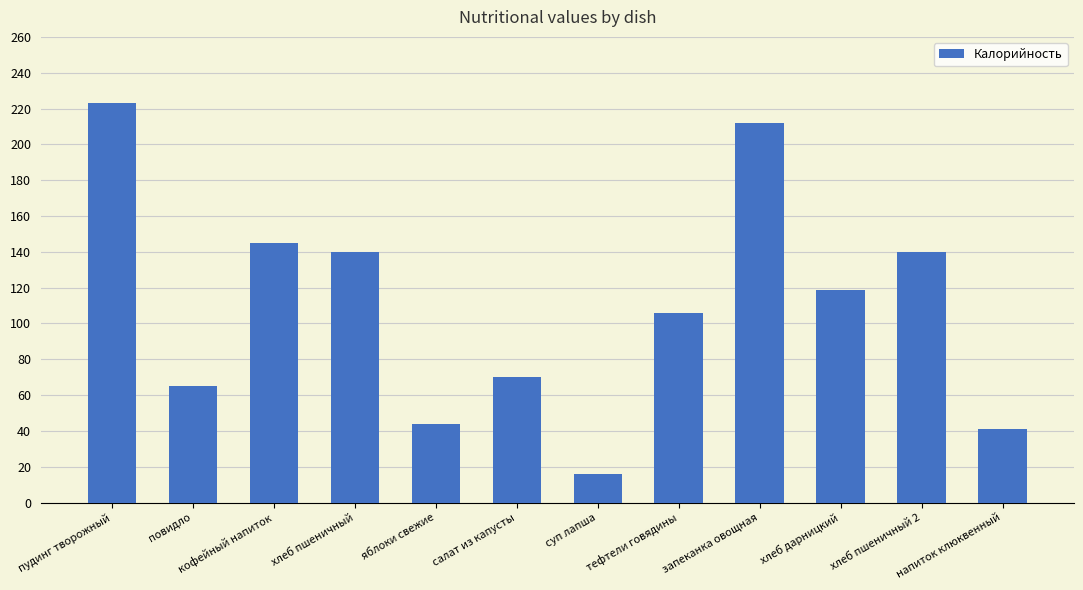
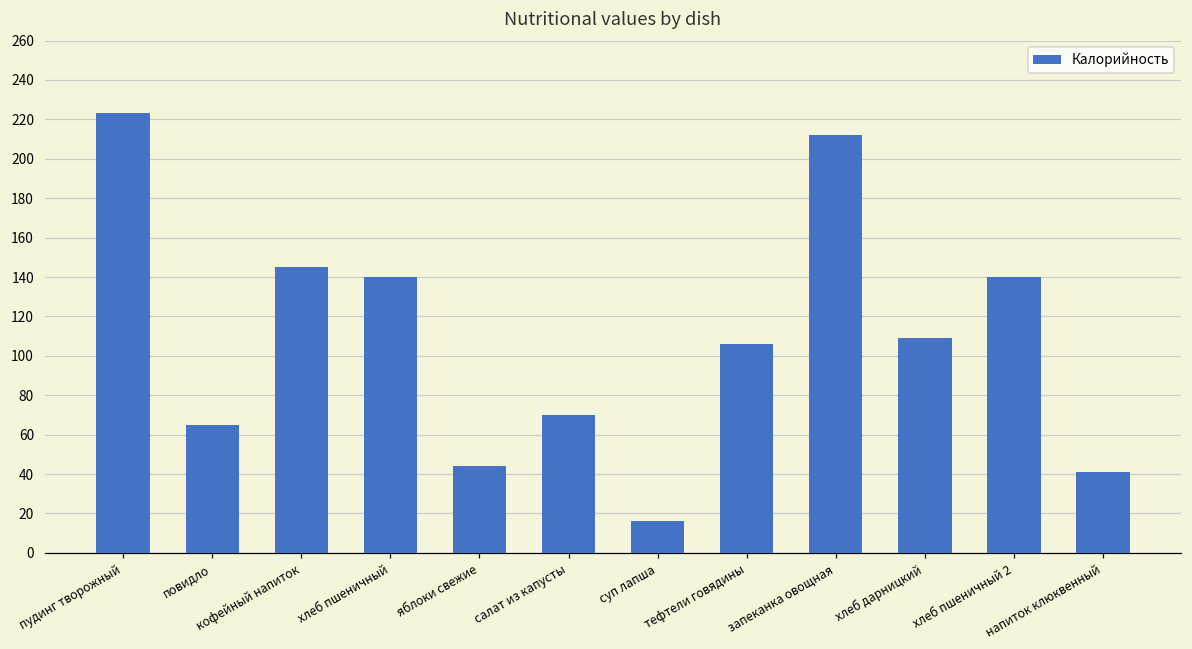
  {
    "пудинг творожный": 223,
    "повидло": 65,
    "кофейный напиток": 145,
    "хлеб пшеничный": 140,
    "яблоки свежие": 44,
    "салат из капусты": 70,
    "суп лапша": 16,
    "тефтели говядины": 106,
    "запеканка овощная": 212,
-   "хлеб дарницкий": 119,
+   "хлеб дарницкий": 109,
    "хлеб пшеничный 2": 140,
    "напиток клюквенный": 41
  }
